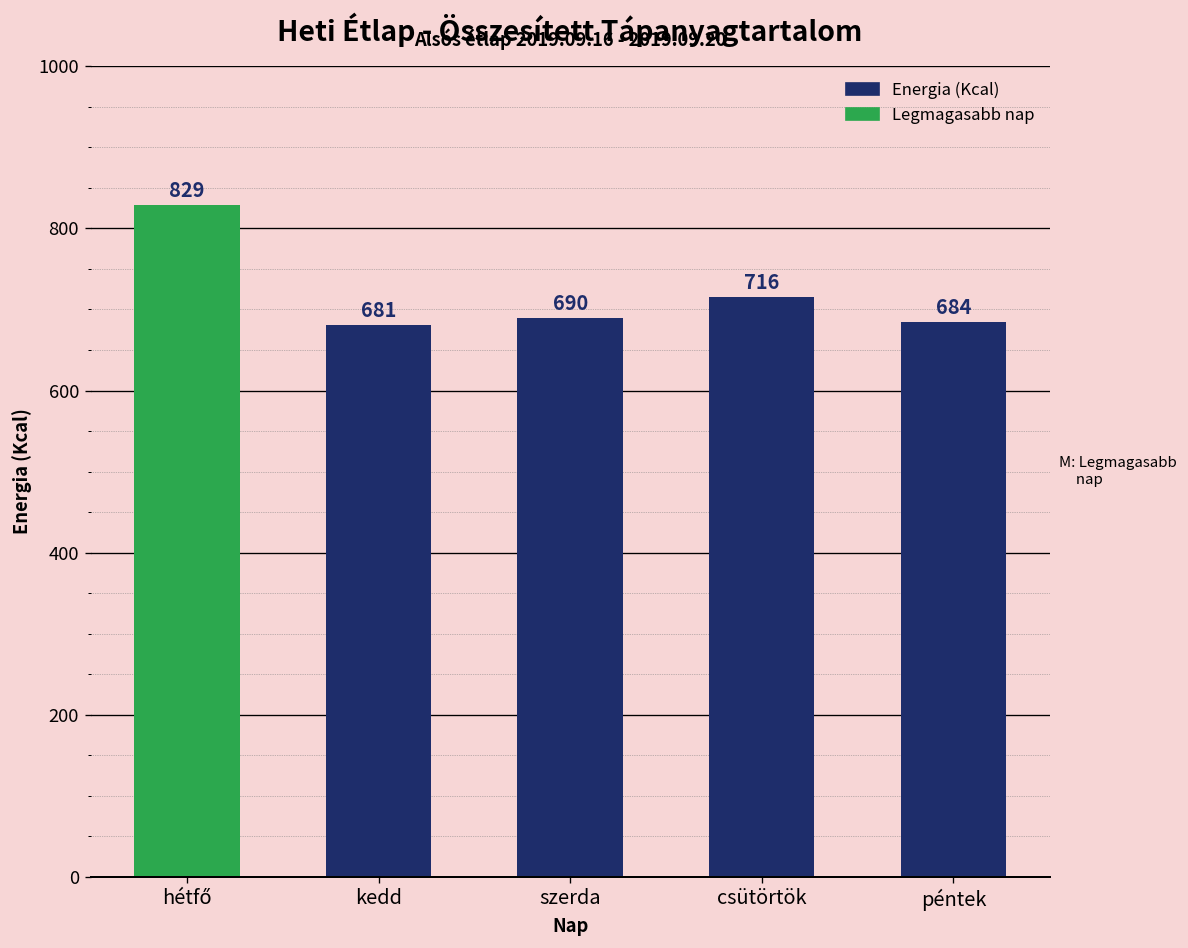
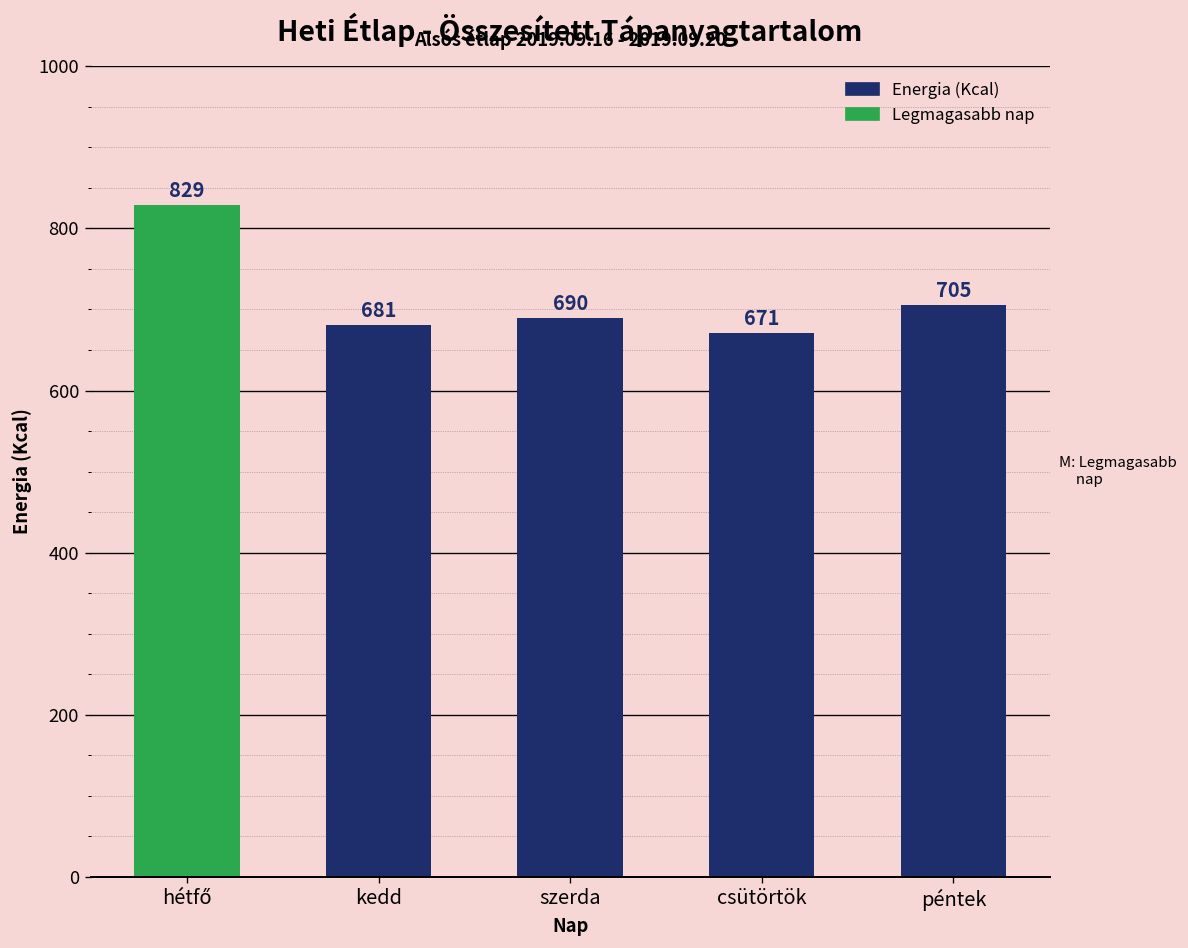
  {
    "hétfő": 829,
    "kedd": 681,
    "szerda": 690,
-   "csütörtök": 716,
-   "péntek": 684
+   "csütörtök": 671,
+   "péntek": 705
  }
